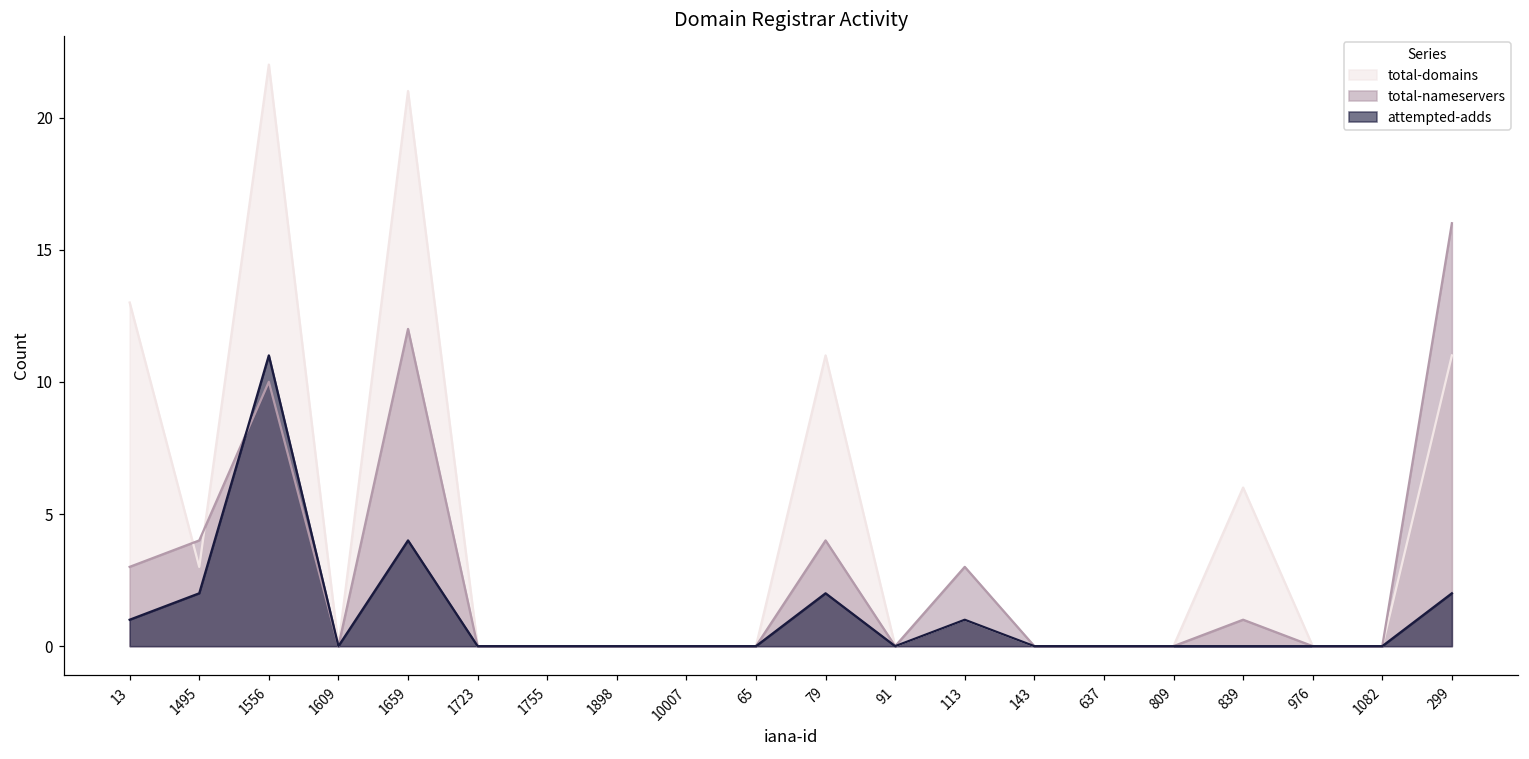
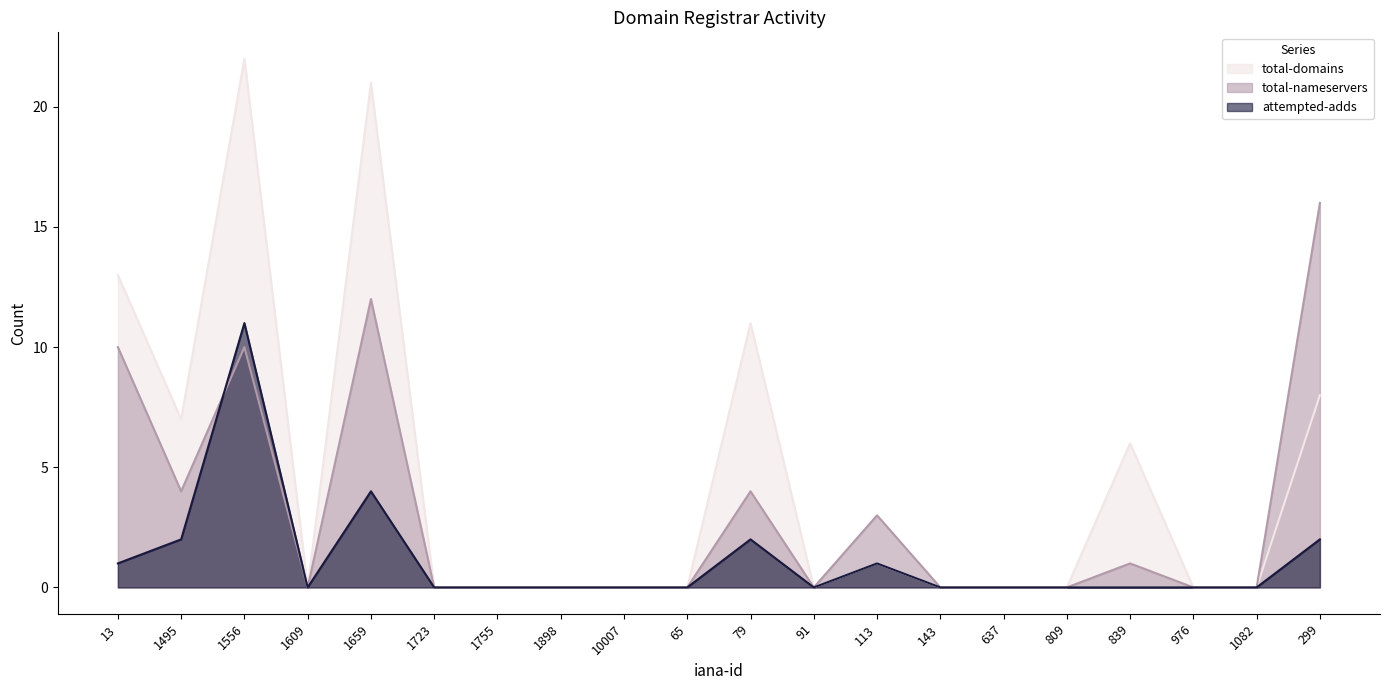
  {
    "total-domains": {
      "13": 13,
-     "1495": 3,
+     "1495": 7,
      "1556": 22,
      "1659": 21,
      "79": 11,
      "839": 6,
-     "299": 11
+     "299": 8
    },
    "total-nameservers": {
-     "13": 3,
+     "13": 10,
      "1495": 4,
      "1556": 10,
      "1659": 12,
      "79": 4,
      "113": 3,
      "839": 1,
      "299": 16
    },
    "attempted-adds": {
      "13": 1,
      "1495": 2,
      "1556": 11,
      "1659": 4,
      "79": 2,
      "839": 0,
      "299": 2
    }
  }
